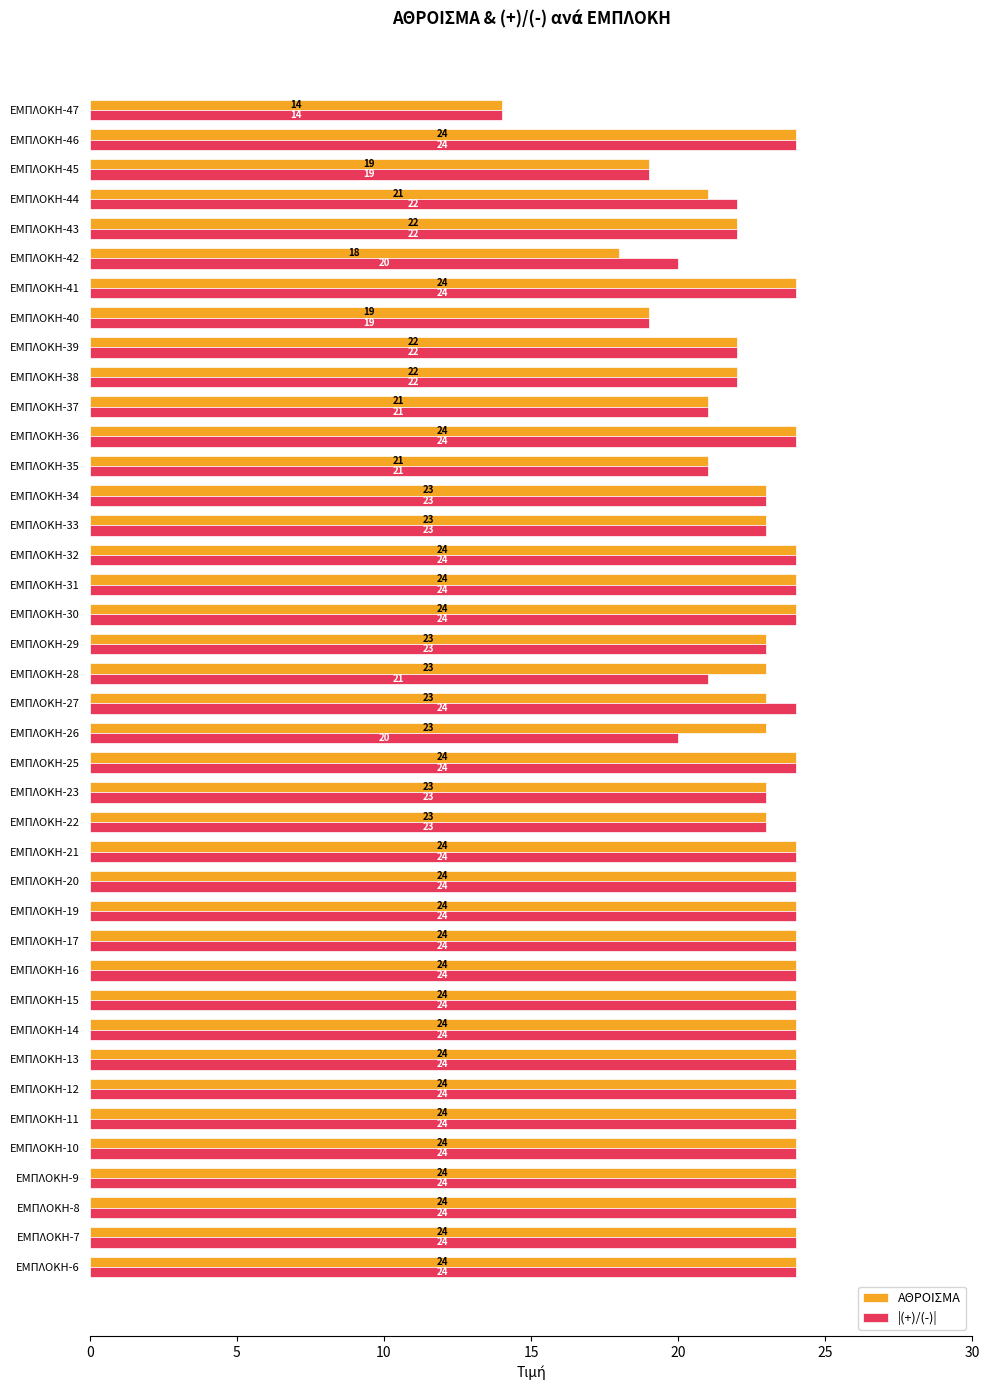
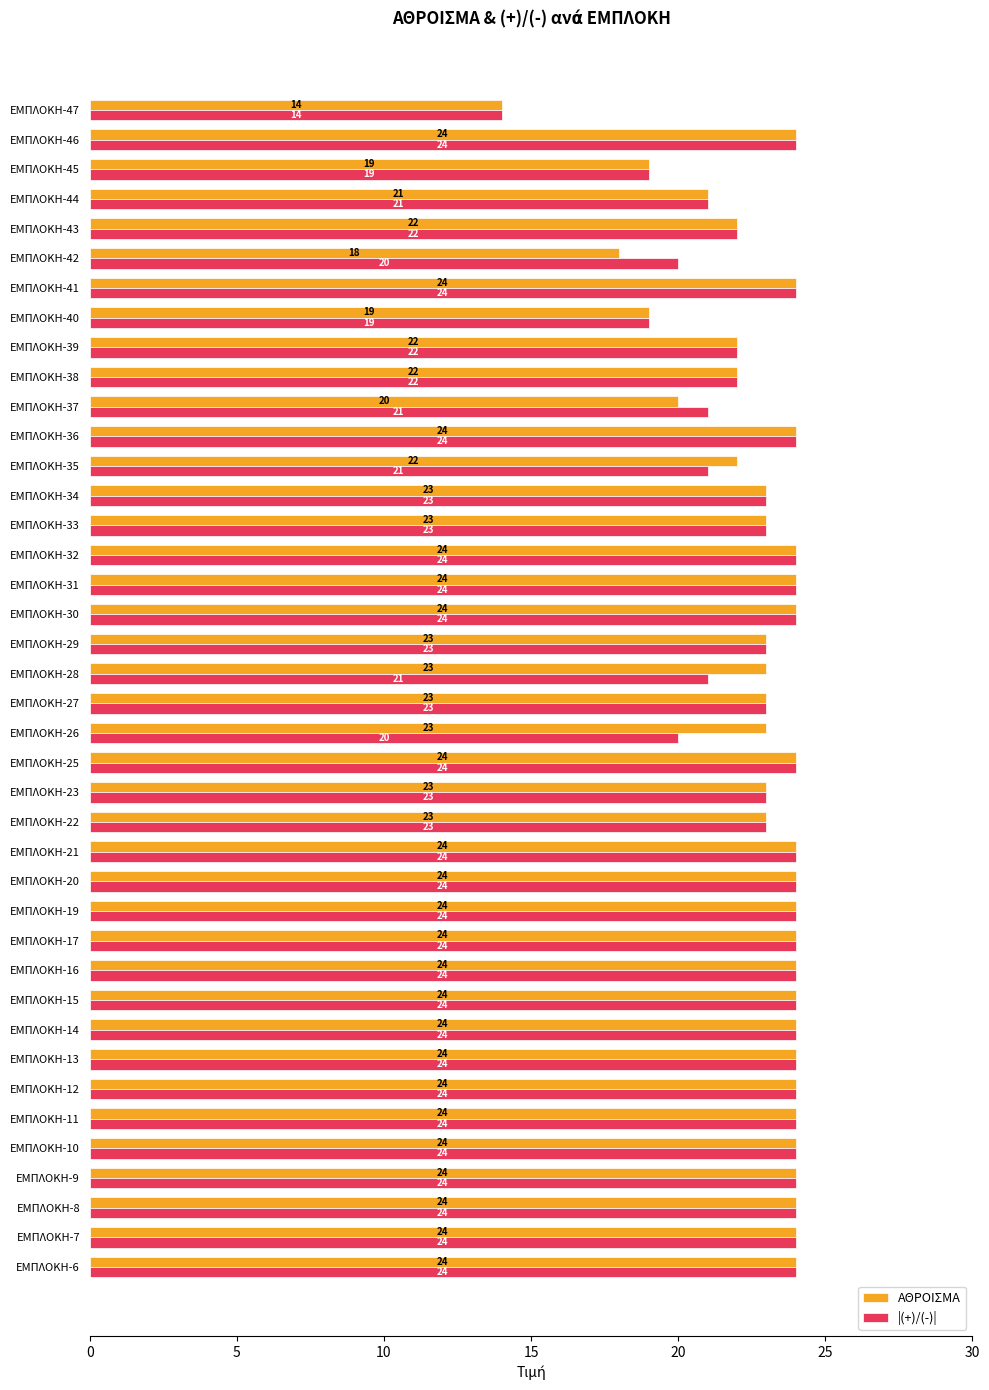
  {
    "ΑΘΡΟΙΣΜΑ": {
      "ΕΜΠΛΟΚΗ-47": 14,
      "ΕΜΠΛΟΚΗ-46": 24,
      "ΕΜΠΛΟΚΗ-45": 19,
      "ΕΜΠΛΟΚΗ-44": 21,
      "ΕΜΠΛΟΚΗ-43": 22,
      "ΕΜΠΛΟΚΗ-42": 18,
      "ΕΜΠΛΟΚΗ-41": 24,
      "ΕΜΠΛΟΚΗ-40": 19,
      "ΕΜΠΛΟΚΗ-39": 22,
      "ΕΜΠΛΟΚΗ-38": 22,
-     "ΕΜΠΛΟΚΗ-37": 21,
+     "ΕΜΠΛΟΚΗ-37": 20,
      "ΕΜΠΛΟΚΗ-36": 24,
-     "ΕΜΠΛΟΚΗ-35": 21,
+     "ΕΜΠΛΟΚΗ-35": 22,
      "ΕΜΠΛΟΚΗ-34": 23,
      "ΕΜΠΛΟΚΗ-33": 23,
      "ΕΜΠΛΟΚΗ-32": 24,
      "ΕΜΠΛΟΚΗ-31": 24,
      "ΕΜΠΛΟΚΗ-30": 24,
      "ΕΜΠΛΟΚΗ-29": 23,
      "ΕΜΠΛΟΚΗ-28": 23,
      "ΕΜΠΛΟΚΗ-27": 23,
      "ΕΜΠΛΟΚΗ-26": 23,
      "ΕΜΠΛΟΚΗ-25": 24,
      "ΕΜΠΛΟΚΗ-23": 23,
      "ΕΜΠΛΟΚΗ-22": 23,
      "ΕΜΠΛΟΚΗ-21": 24,
      "ΕΜΠΛΟΚΗ-20": 24,
      "ΕΜΠΛΟΚΗ-19": 24,
      "ΕΜΠΛΟΚΗ-17": 24,
      "ΕΜΠΛΟΚΗ-16": 24,
      "ΕΜΠΛΟΚΗ-15": 24,
      "ΕΜΠΛΟΚΗ-14": 24,
      "ΕΜΠΛΟΚΗ-13": 24,
      "ΕΜΠΛΟΚΗ-12": 24,
      "ΕΜΠΛΟΚΗ-11": 24,
      "ΕΜΠΛΟΚΗ-10": 24,
      "ΕΜΠΛΟΚΗ-9": 24,
      "ΕΜΠΛΟΚΗ-8": 24,
      "ΕΜΠΛΟΚΗ-7": 24,
      "ΕΜΠΛΟΚΗ-6": 24
    },
    "|(+)/(-)|": {
      "ΕΜΠΛΟΚΗ-47": 14,
      "ΕΜΠΛΟΚΗ-46": 24,
      "ΕΜΠΛΟΚΗ-45": 19,
-     "ΕΜΠΛΟΚΗ-44": 22,
+     "ΕΜΠΛΟΚΗ-44": 21,
      "ΕΜΠΛΟΚΗ-43": 22,
      "ΕΜΠΛΟΚΗ-42": 20,
      "ΕΜΠΛΟΚΗ-41": 24,
      "ΕΜΠΛΟΚΗ-40": 19,
      "ΕΜΠΛΟΚΗ-39": 22,
      "ΕΜΠΛΟΚΗ-38": 22,
      "ΕΜΠΛΟΚΗ-37": 21,
      "ΕΜΠΛΟΚΗ-36": 24,
      "ΕΜΠΛΟΚΗ-35": 21,
      "ΕΜΠΛΟΚΗ-34": 23,
      "ΕΜΠΛΟΚΗ-33": 23,
      "ΕΜΠΛΟΚΗ-32": 24,
      "ΕΜΠΛΟΚΗ-31": 24,
      "ΕΜΠΛΟΚΗ-30": 24,
      "ΕΜΠΛΟΚΗ-29": 23,
      "ΕΜΠΛΟΚΗ-28": 21,
-     "ΕΜΠΛΟΚΗ-27": 24,
+     "ΕΜΠΛΟΚΗ-27": 23,
      "ΕΜΠΛΟΚΗ-26": 20,
      "ΕΜΠΛΟΚΗ-25": 24,
      "ΕΜΠΛΟΚΗ-23": 23,
      "ΕΜΠΛΟΚΗ-22": 23,
      "ΕΜΠΛΟΚΗ-21": 24,
      "ΕΜΠΛΟΚΗ-20": 24,
      "ΕΜΠΛΟΚΗ-19": 24,
      "ΕΜΠΛΟΚΗ-17": 24,
      "ΕΜΠΛΟΚΗ-16": 24,
      "ΕΜΠΛΟΚΗ-15": 24,
      "ΕΜΠΛΟΚΗ-14": 24,
      "ΕΜΠΛΟΚΗ-13": 24,
      "ΕΜΠΛΟΚΗ-12": 24,
      "ΕΜΠΛΟΚΗ-11": 24,
      "ΕΜΠΛΟΚΗ-10": 24,
      "ΕΜΠΛΟΚΗ-9": 24,
      "ΕΜΠΛΟΚΗ-8": 24,
      "ΕΜΠΛΟΚΗ-7": 24,
      "ΕΜΠΛΟΚΗ-6": 24
    }
  }
